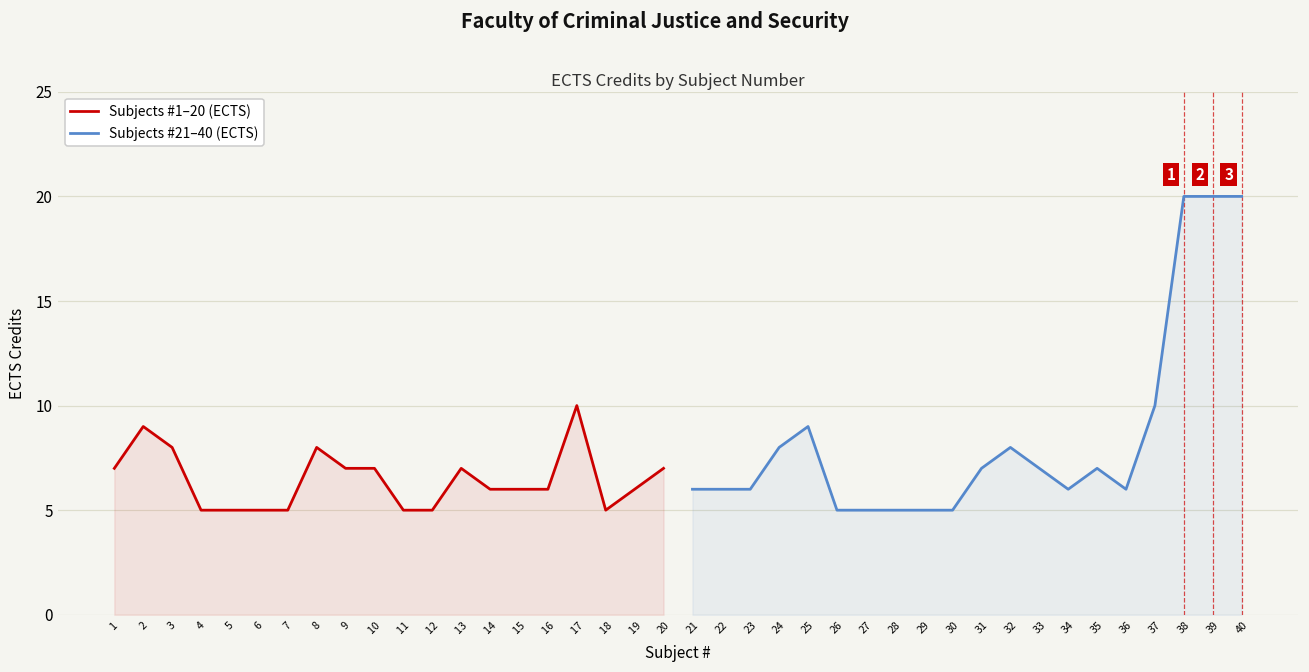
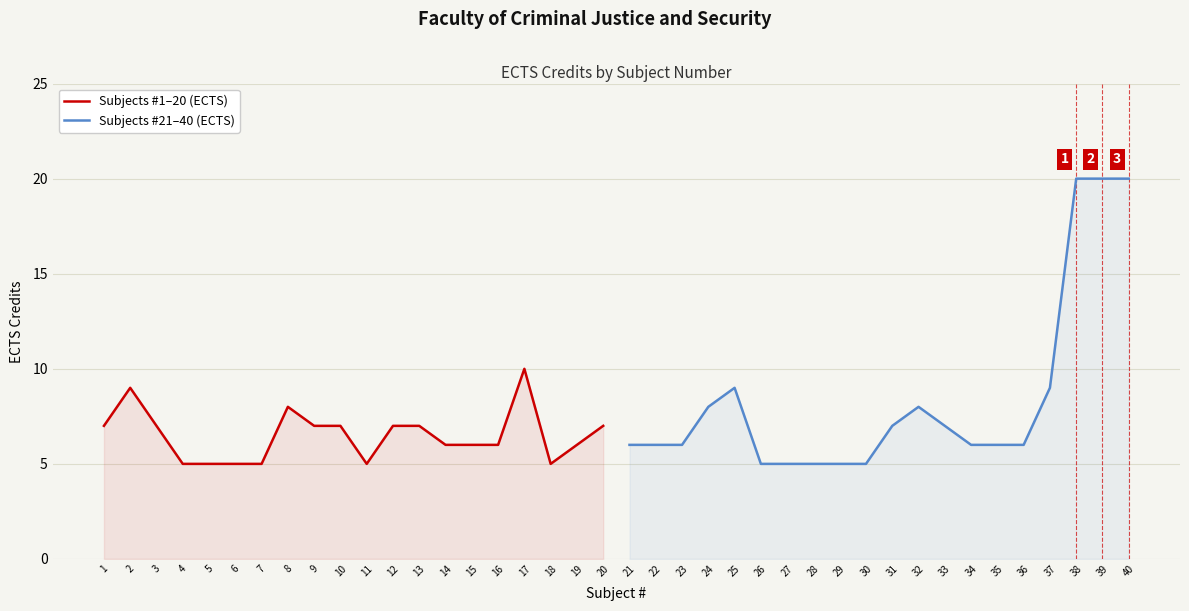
  {
    "Subjects #1–20 (ECTS)": {
      "1": 7,
      "2": 9,
-     "3": 8,
+     "3": 7,
      "4": 5,
      "5": 5,
      "6": 5,
      "7": 5,
      "8": 8,
      "9": 7,
      "10": 7,
      "11": 5,
-     "12": 5,
+     "12": 7,
      "13": 7,
      "14": 6,
      "15": 6,
      "16": 6,
      "17": 10,
      "18": 5,
      "19": 6,
      "20": 7
    },
    "Subjects #21–40 (ECTS)": {
      "21": 6,
      "22": 6,
      "23": 6,
      "24": 8,
      "25": 9,
      "26": 5,
      "27": 5,
      "28": 5,
      "29": 5,
      "30": 5,
      "31": 7,
      "32": 8,
      "33": 7,
      "34": 6,
-     "35": 7,
+     "35": 6,
      "36": 6,
-     "37": 10
+     "37": 9
    }
  }
